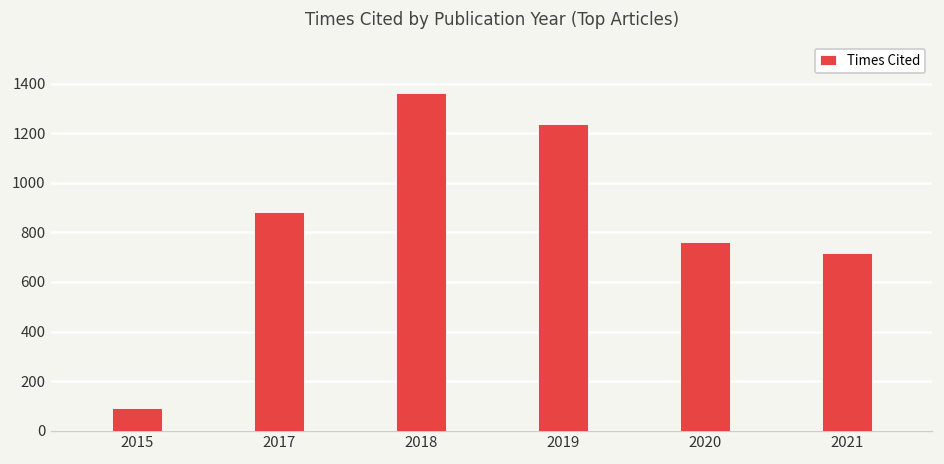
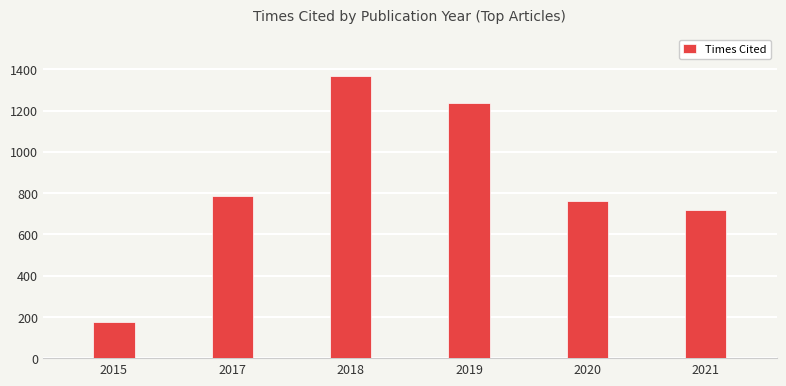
  {
-   "2015": 90,
-   "2017": 880,
+   "2015": 180,
+   "2017": 790,
    "2018": 1370,
    "2019": 1240,
    "2020": 760,
    "2021": 720
  }
